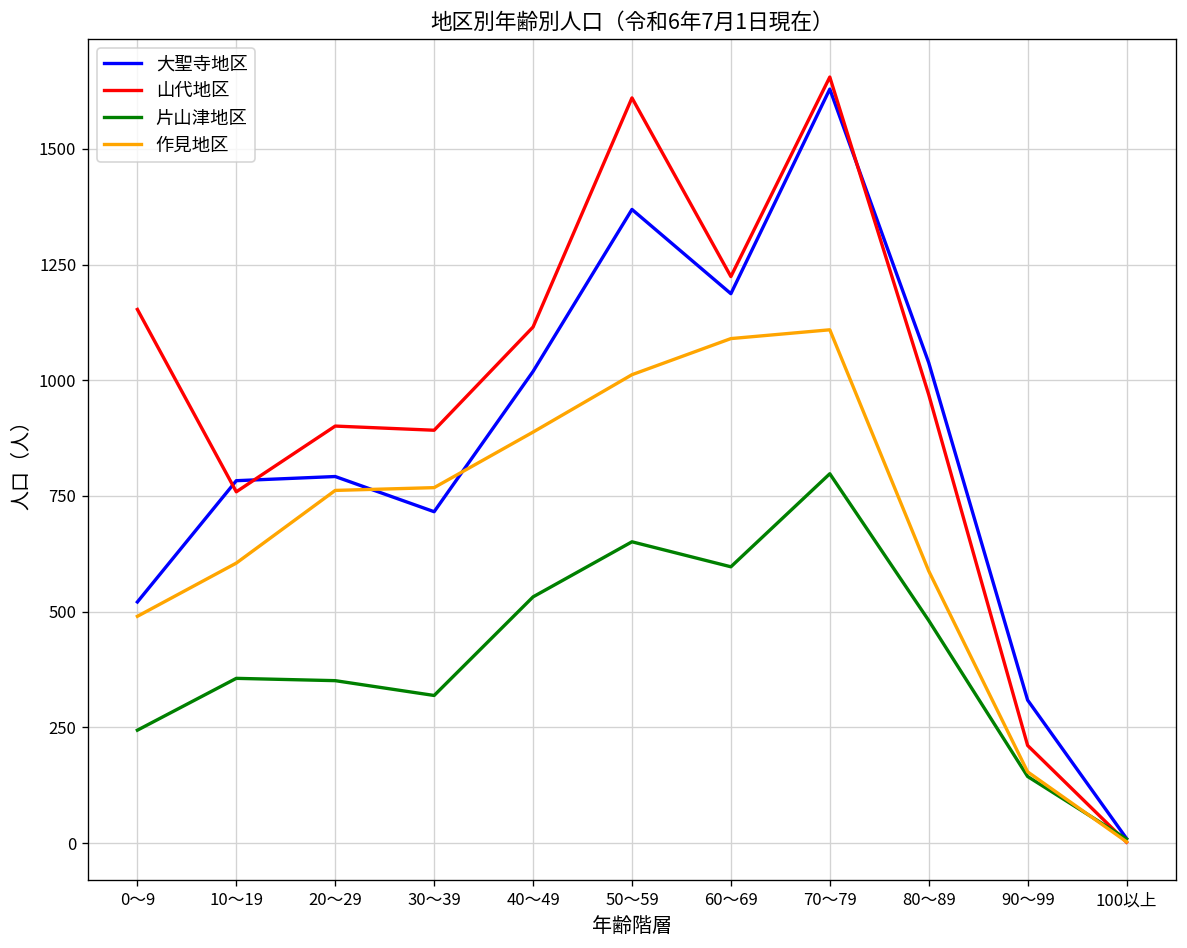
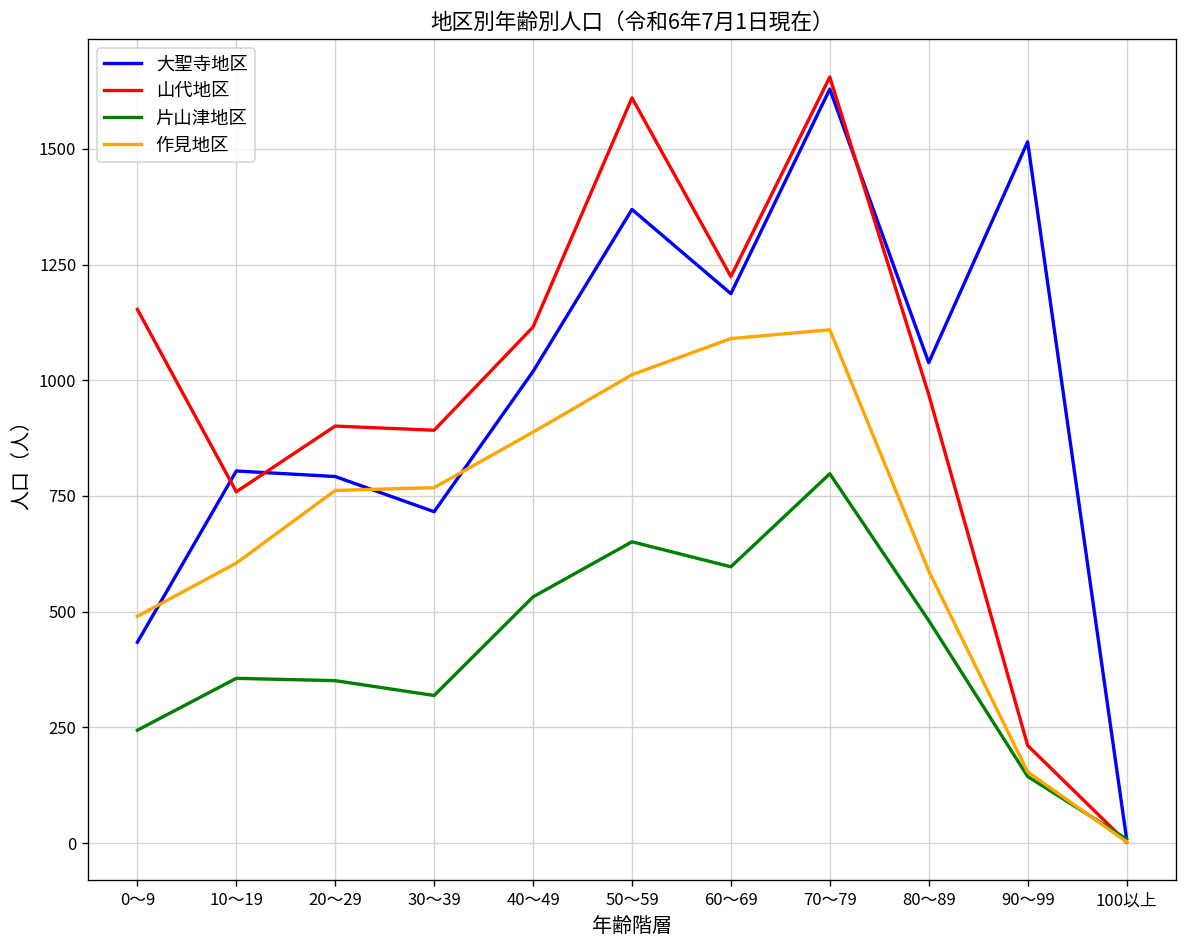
  {
    "大聖寺地区": {
-     "0～9": 520,
-     "10～19": 780,
+     "0～9": 430,
+     "10～19": 800,
      "20～29": 790,
      "30～39": 720,
      "40～49": 1020,
      "50～59": 1370,
      "60～69": 1190,
      "70～79": 1630,
      "80～89": 1040,
-     "90～99": 310
+     "90～99": 1520
    },
    "山代地区": {
      "0～9": 1150,
      "10～19": 760,
      "20～29": 900,
      "30～39": 890,
      "40～49": 1120,
      "50～59": 1610,
      "60～69": 1220,
      "70～79": 1660,
      "80～89": 970,
      "90～99": 210
    },
    "片山津地区": {
      "0～9": 240,
      "10～19": 360,
      "20～29": 350,
      "30～39": 320,
      "40～49": 530,
      "50～59": 650,
      "60～69": 600,
      "70～79": 800,
      "80～89": 480,
      "90～99": 140
    },
    "作見地区": {
      "0～9": 490,
      "10～19": 610,
      "20～29": 760,
      "30～39": 770,
      "40～49": 890,
      "50～59": 1010,
      "60～69": 1090,
      "70～79": 1110,
      "80～89": 590,
      "90～99": 150
    }
  }
